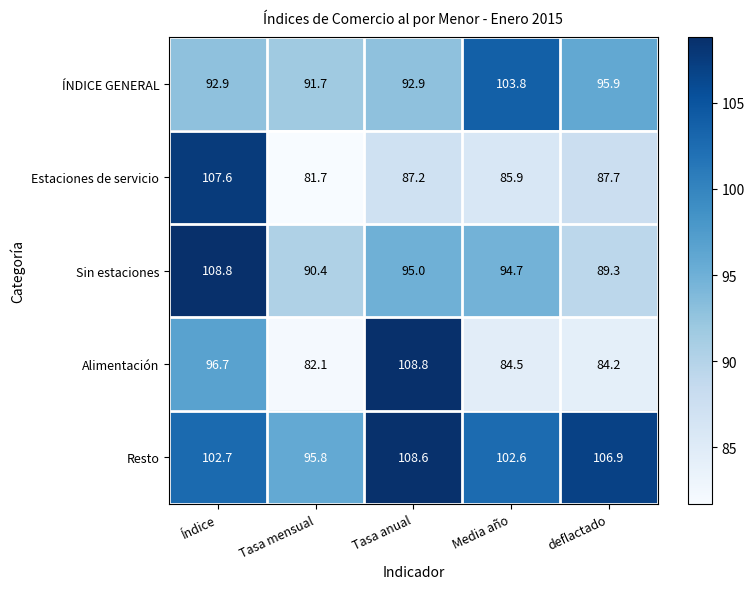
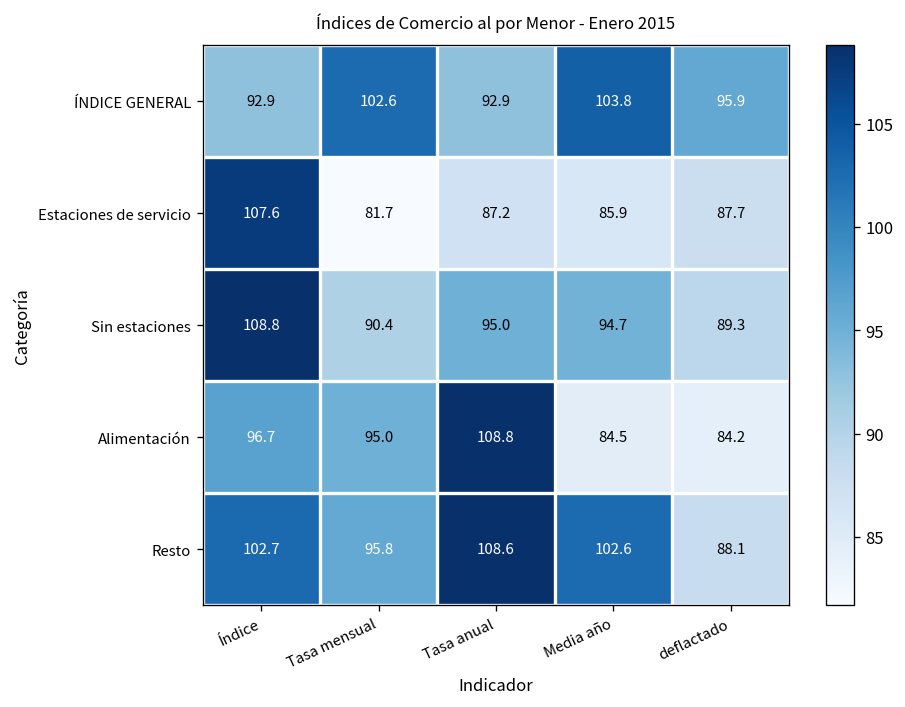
  {
    "ÍNDICE GENERAL": {
      "Índice": 92.9,
-     "Tasa mensual": 91.7,
+     "Tasa mensual": 102.6,
      "Tasa anual": 92.9,
      "Media año": 103.8,
      "deflactado": 95.9
    },
    "Estaciones de servicio": {
      "Índice": 107.6,
      "Tasa mensual": 81.7,
      "Tasa anual": 87.2,
      "Media año": 85.9,
      "deflactado": 87.7
    },
    "Sin estaciones": {
      "Índice": 108.8,
      "Tasa mensual": 90.4,
      "Tasa anual": 95.0,
      "Media año": 94.7,
      "deflactado": 89.3
    },
    "Alimentación": {
      "Índice": 96.7,
-     "Tasa mensual": 82.1,
+     "Tasa mensual": 95.0,
      "Tasa anual": 108.8,
      "Media año": 84.5,
      "deflactado": 84.2
    },
    "Resto": {
      "Índice": 102.7,
      "Tasa mensual": 95.8,
      "Tasa anual": 108.6,
      "Media año": 102.6,
-     "deflactado": 106.9
+     "deflactado": 88.1
    }
  }
